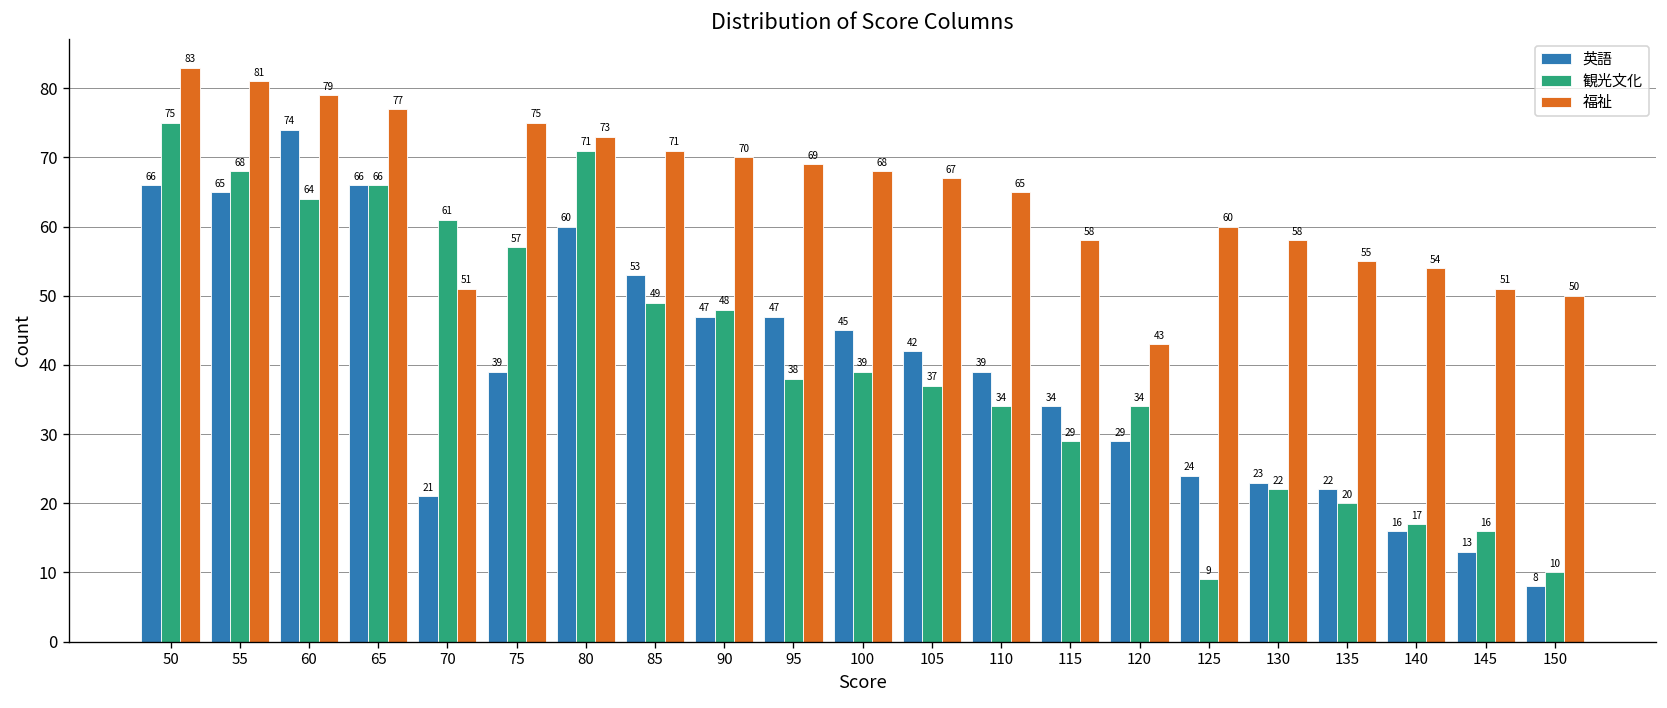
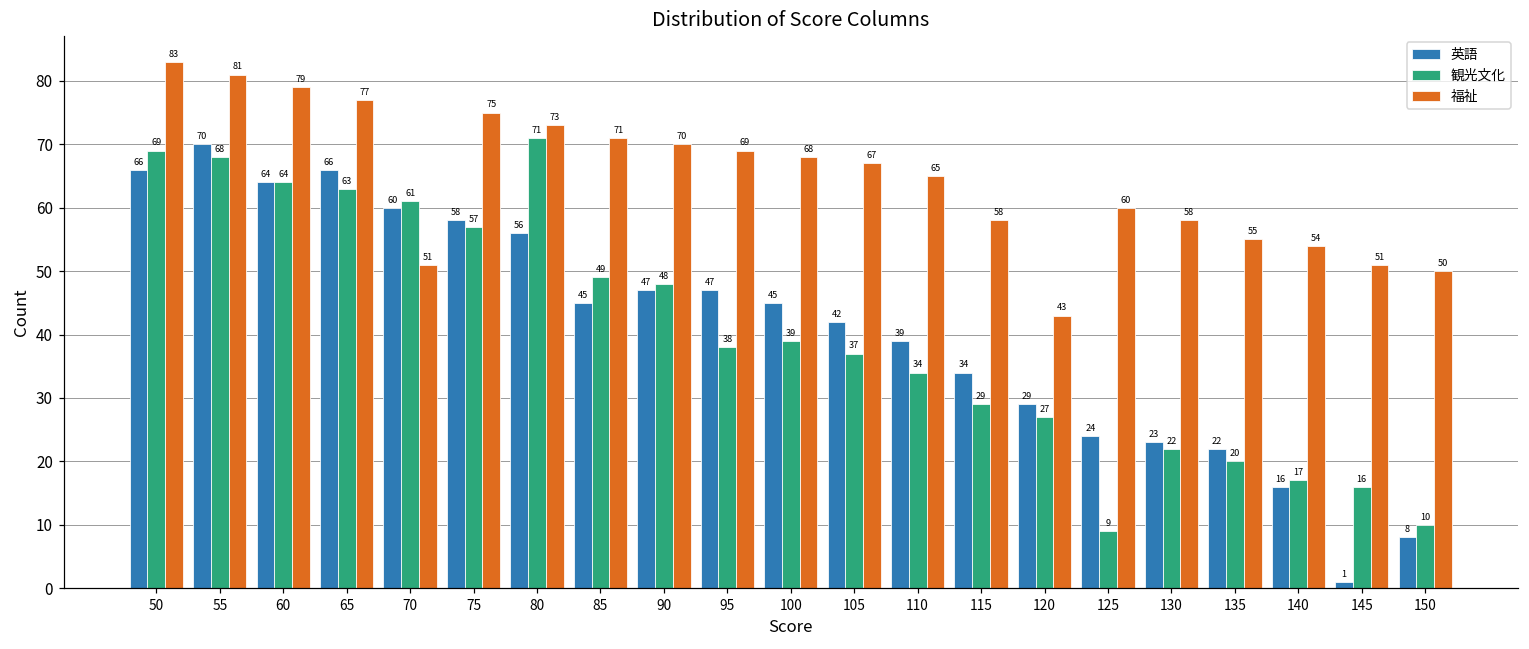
  {
    "英語": {
      "50": 66,
-     "55": 65,
-     "60": 74,
+     "55": 70,
+     "60": 64,
      "65": 66,
-     "70": 21,
-     "75": 39,
-     "80": 60,
-     "85": 53,
+     "70": 60,
+     "75": 58,
+     "80": 56,
+     "85": 45,
      "90": 47,
      "95": 47,
      "100": 45,
      "105": 42,
      "110": 39,
      "115": 34,
      "120": 29,
      "125": 24,
      "130": 23,
      "135": 22,
      "140": 16,
-     "145": 13,
+     "145": 1,
      "150": 8
    },
    "観光文化": {
-     "50": 75,
+     "50": 69,
      "55": 68,
      "60": 64,
-     "65": 66,
+     "65": 63,
      "70": 61,
      "75": 57,
      "80": 71,
      "85": 49,
      "90": 48,
      "95": 38,
      "100": 39,
      "105": 37,
      "110": 34,
      "115": 29,
-     "120": 34,
+     "120": 27,
      "125": 9,
      "130": 22,
      "135": 20,
      "140": 17,
      "145": 16,
      "150": 10
    },
    "福祉": {
      "50": 83,
      "55": 81,
      "60": 79,
      "65": 77,
      "70": 51,
      "75": 75,
      "80": 73,
      "85": 71,
      "90": 70,
      "95": 69,
      "100": 68,
      "105": 67,
      "110": 65,
      "115": 58,
      "120": 43,
      "125": 60,
      "130": 58,
      "135": 55,
      "140": 54,
      "145": 51,
      "150": 50
    }
  }
